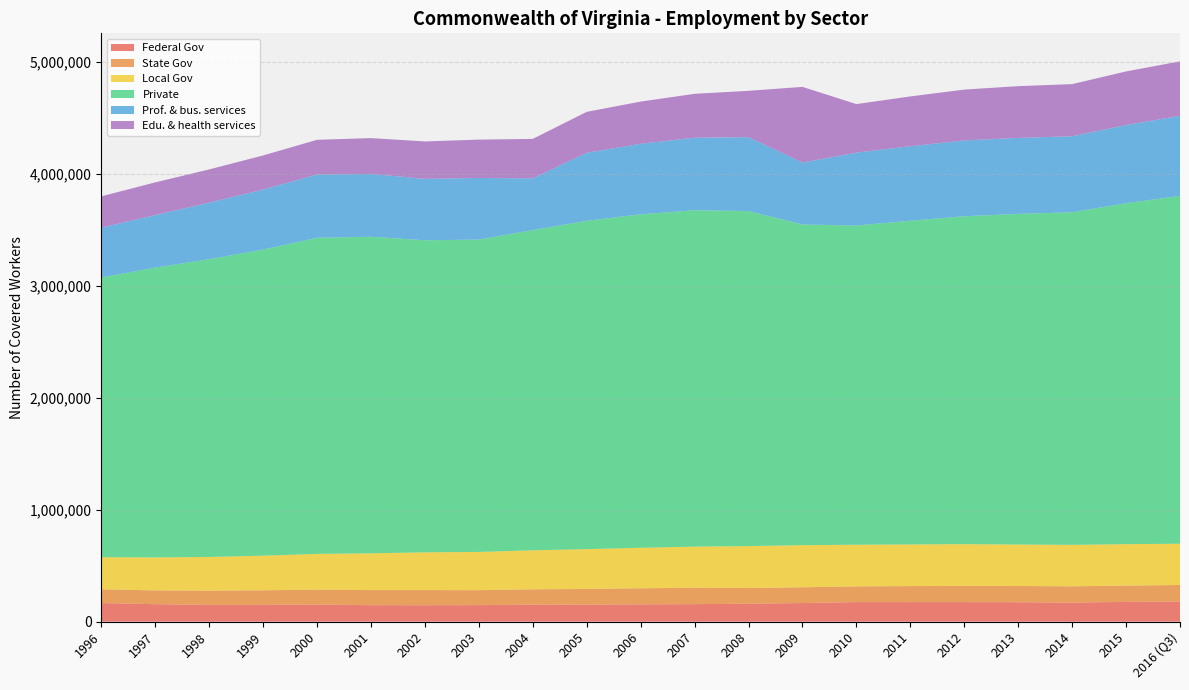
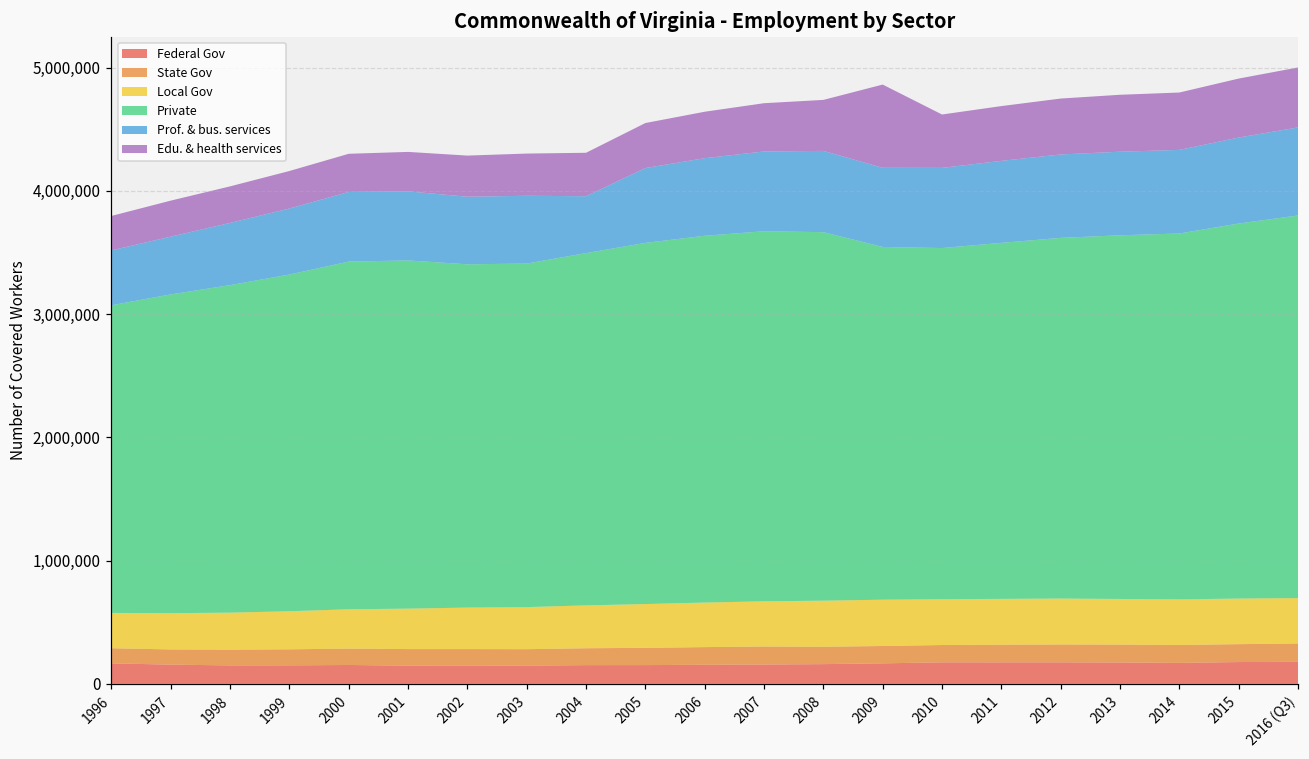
  {
    "Local Gov": {
      "1996": "290,000",
      "1997": "290,000",
      "1998": "300,000",
      "1999": "310,000",
      "2000": "320,000",
      "2001": "330,000",
      "2002": "340,000",
      "2003": "340,000",
      "2004": "350,000",
      "2005": "360,000",
      "2006": "360,000",
      "2007": "370,000",
      "2008": "370,000",
      "2009": "380,000",
      "2010": "370,000",
      "2011": "370,000",
      "2012": "370,000",
      "2013": "370,000",
      "2014": "370,000",
      "2015": "370,000",
      "2016 (Q3)": "370,000"
    },
    "Private": {
      "1996": "2,500,000",
      "1997": "2,590,000",
      "1998": "2,660,000",
      "1999": "2,730,000",
      "2000": "2,820,000",
      "2001": "2,830,000",
      "2002": "2,790,000",
      "2003": "2,790,000",
      "2004": "2,860,000",
      "2005": "2,930,000",
      "2006": "2,980,000",
      "2007": "3,000,000",
      "2008": "2,990,000",
      "2009": "2,860,000",
      "2010": "2,850,000",
      "2011": "2,890,000",
      "2012": "2,930,000",
      "2013": "2,950,000",
      "2014": "2,970,000",
      "2015": "3,040,000",
      "2016 (Q3)": "3,110,000"
    },
    "Prof. & bus. services": {
      "1996": "450,000",
      "1997": "470,000",
      "1998": "510,000",
      "1999": "540,000",
      "2000": "570,000",
      "2001": "560,000",
      "2002": "550,000",
      "2003": "550,000",
      "2004": "460,000",
      "2005": "610,000",
      "2006": "630,000",
      "2007": "650,000",
      "2008": "660,000",
-     "2009": "550,000",
+     "2009": "640,000",
      "2010": "650,000",
      "2011": "670,000",
      "2012": "680,000",
      "2013": "680,000",
      "2014": "680,000",
      "2015": "700,000",
      "2016 (Q3)": "710,000"
    },
    "Edu. & health services": {
      "1996": "280,000",
      "1997": "290,000",
      "1998": "300,000",
      "1999": "300,000",
      "2000": "310,000",
      "2001": "320,000",
      "2002": "330,000",
      "2003": "340,000",
      "2004": "350,000",
      "2005": "370,000",
      "2006": "380,000",
      "2007": "390,000",
      "2008": "410,000",
      "2009": "680,000",
      "2010": "430,000",
      "2011": "440,000",
      "2012": "450,000",
      "2013": "460,000",
      "2014": "470,000",
      "2015": "480,000",
      "2016 (Q3)": "490,000"
    }
  }
